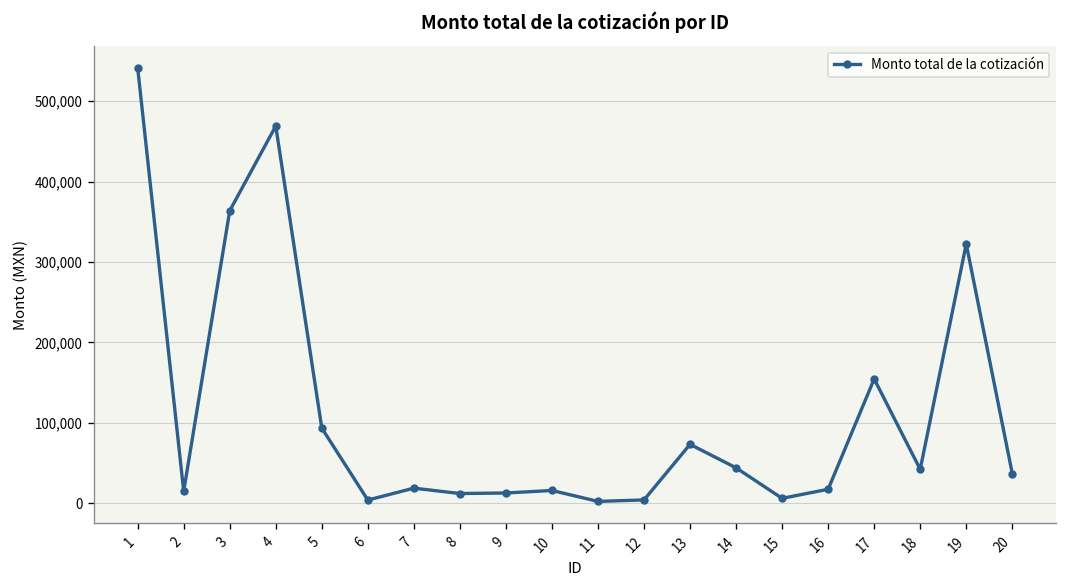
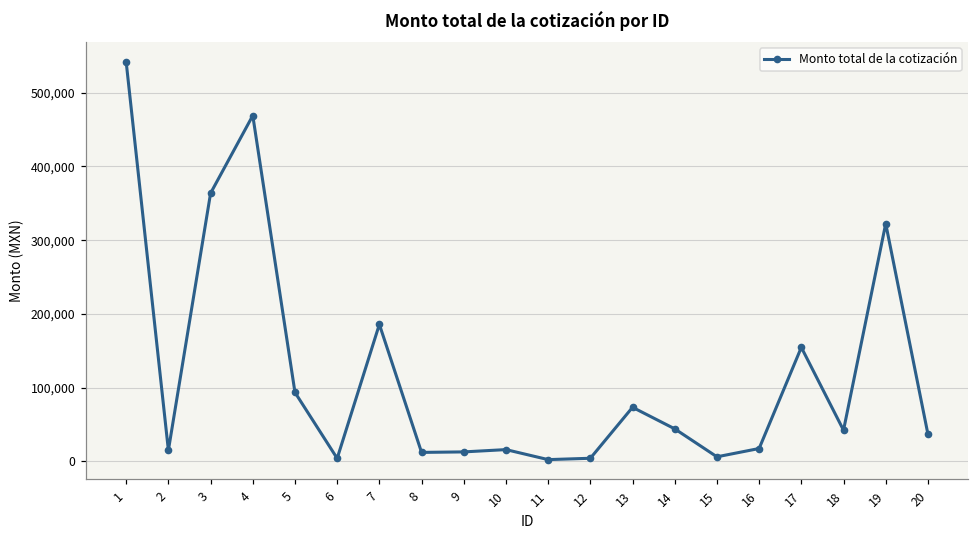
  {
    "1": "540,000",
    "2": "10,000",
    "3": "360,000",
    "4": "470,000",
    "5": "90,000",
    "6": "0",
-   "7": "20,000",
+   "7": "190,000",
    "8": "10,000",
    "9": "10,000",
    "10": "20,000",
    "11": "0",
    "12": "0",
    "13": "70,000",
    "14": "40,000",
    "15": "10,000",
    "16": "20,000",
    "17": "150,000",
    "18": "40,000",
    "19": "320,000",
    "20": "40,000"
  }
